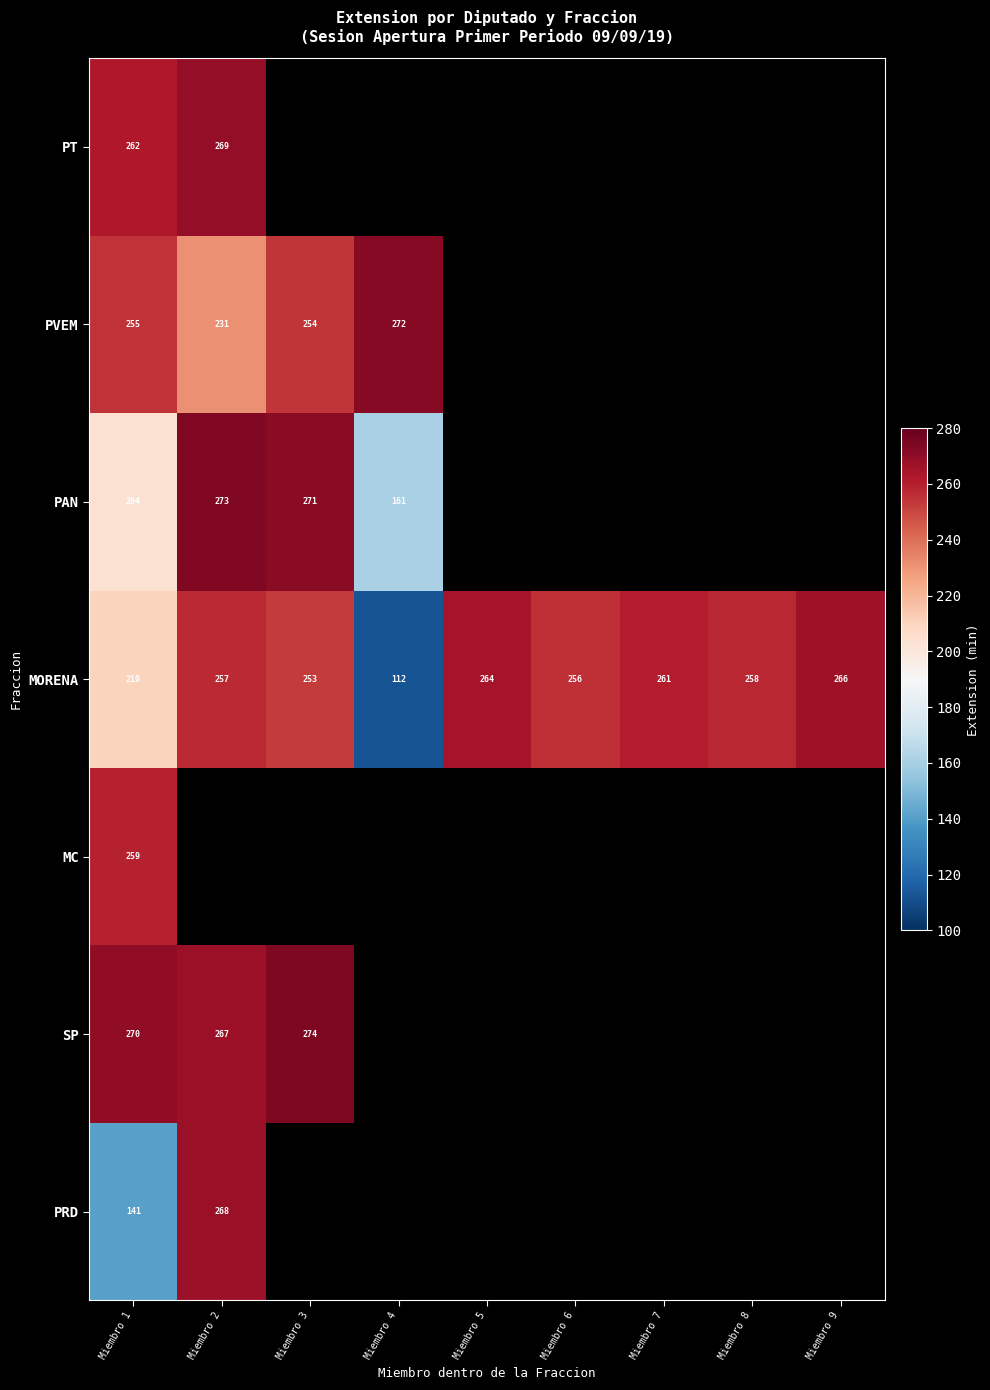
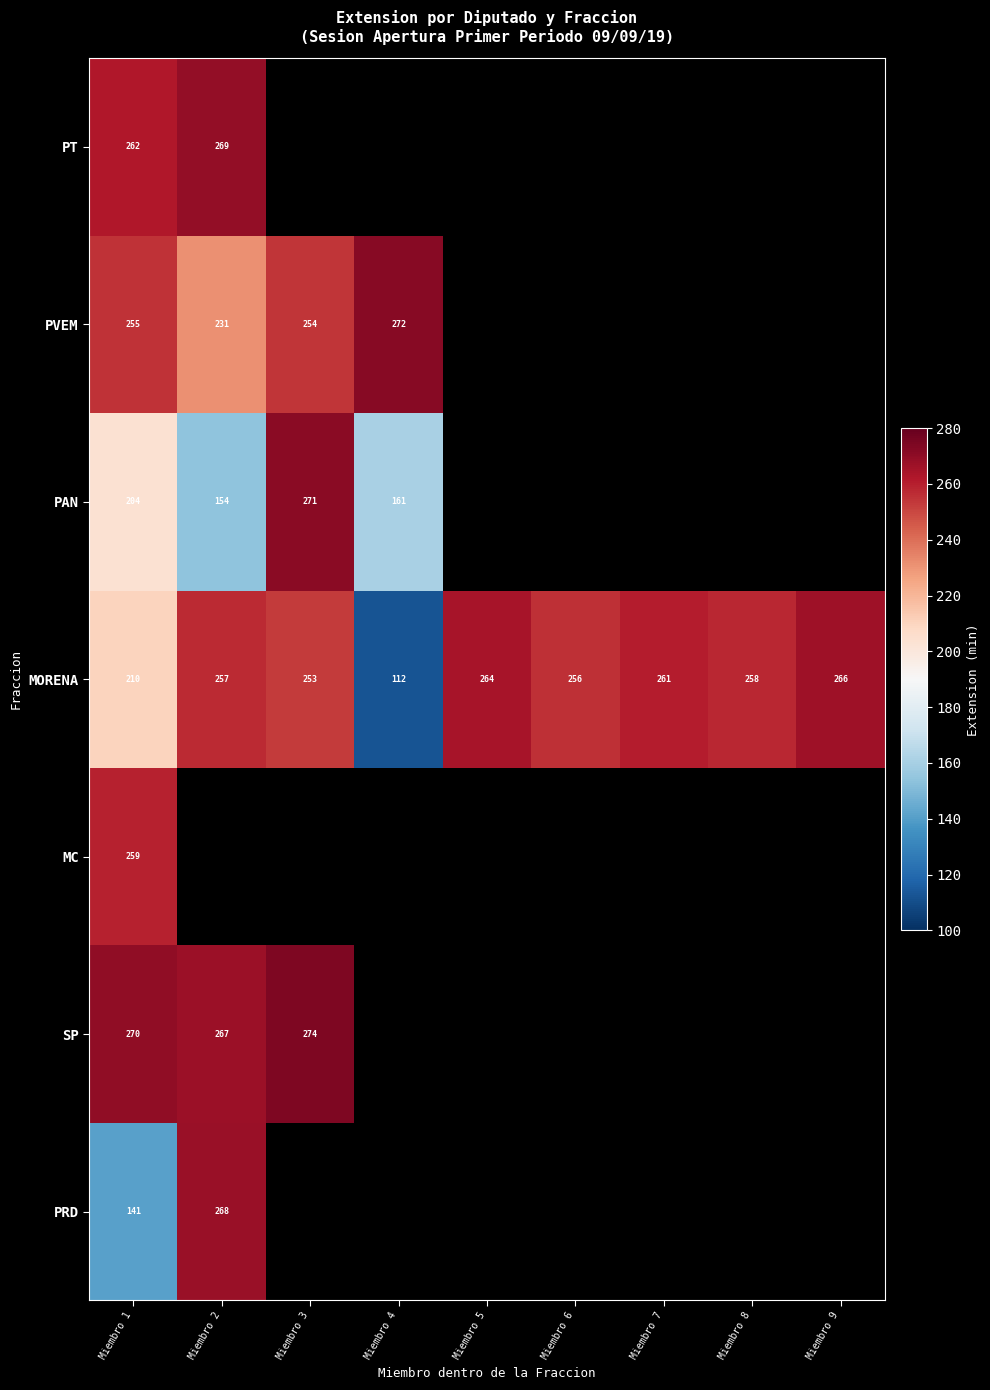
  {
    "PT": {
      "Miembro 1": 262,
      "Miembro 2": 269
    },
    "PVEM": {
      "Miembro 1": 255,
      "Miembro 2": 231,
      "Miembro 3": 254,
      "Miembro 4": 272
    },
    "PAN": {
-     "Miembro 2": 273,
+     "Miembro 2": 154,
      "Miembro 3": 271,
      "Miembro 4": 161
    },
    "MORENA": {
      "Miembro 1": 210,
      "Miembro 2": 257,
      "Miembro 3": 253,
      "Miembro 4": 112,
      "Miembro 5": 264,
      "Miembro 6": 256,
      "Miembro 7": 261,
      "Miembro 8": 258,
      "Miembro 9": 266
    },
    "MC": {
      "Miembro 1": 259
    },
    "SP": {
      "Miembro 1": 270,
      "Miembro 2": 267,
      "Miembro 3": 274
    },
    "PRD": {
      "Miembro 1": 141,
      "Miembro 2": 268
    }
  }
